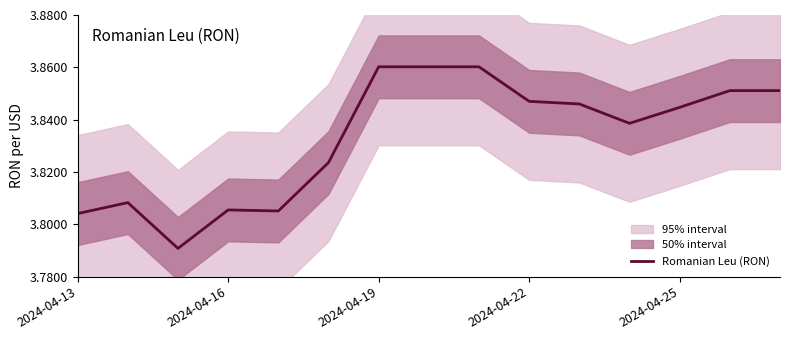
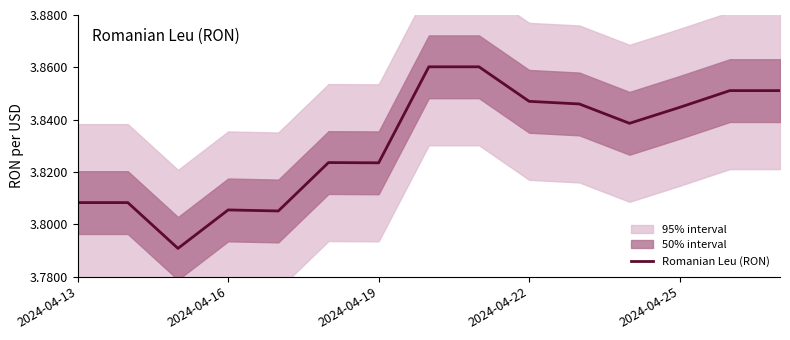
  {
    "Romanian Leu (RON)": {
-     "2024-04-13": 3.804,
+     "2024-04-13": 3.808,
      "2024-04-16": 3.806,
-     "2024-04-19": 3.860,
+     "2024-04-19": 3.824,
      "2024-04-22": 3.847,
      "2024-04-25": 3.845
    }
  }
